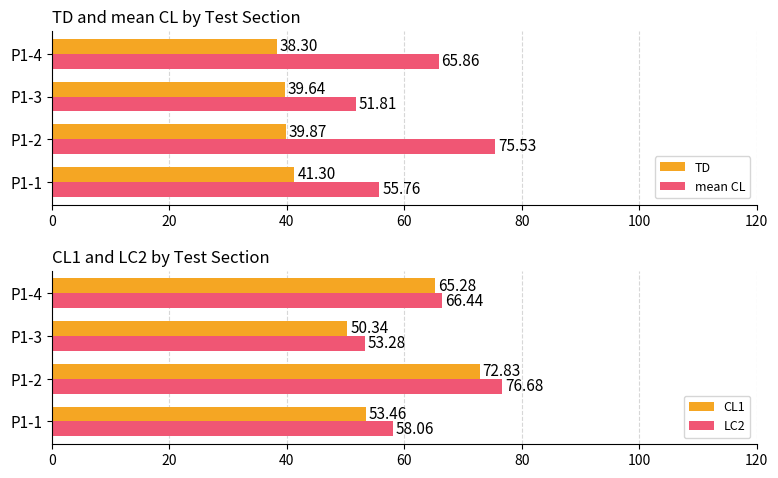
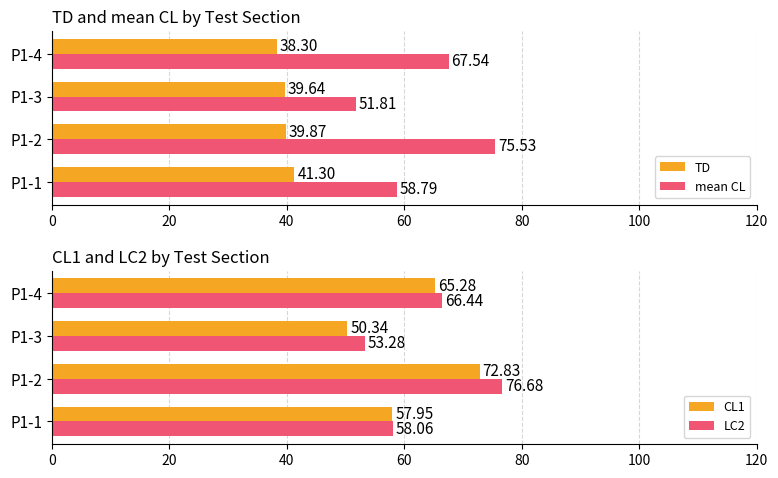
  {
    "TD and mean CL by Test Section": {
      "TD": {
        "P1-4": 38.30,
        "P1-3": 39.64,
        "P1-2": 39.87,
        "P1-1": 41.30
      },
      "mean CL": {
-       "P1-4": 65.86,
+       "P1-4": 67.54,
        "P1-3": 51.81,
        "P1-2": 75.53,
-       "P1-1": 55.76
+       "P1-1": 58.79
      }
    },
    "CL1 and LC2 by Test Section": {
      "CL1": {
        "P1-4": 65.28,
        "P1-3": 50.34,
        "P1-2": 72.83,
-       "P1-1": 53.46
+       "P1-1": 57.95
      },
      "LC2": {
        "P1-4": 66.44,
        "P1-3": 53.28,
        "P1-2": 76.68,
        "P1-1": 58.06
      }
    }
  }
